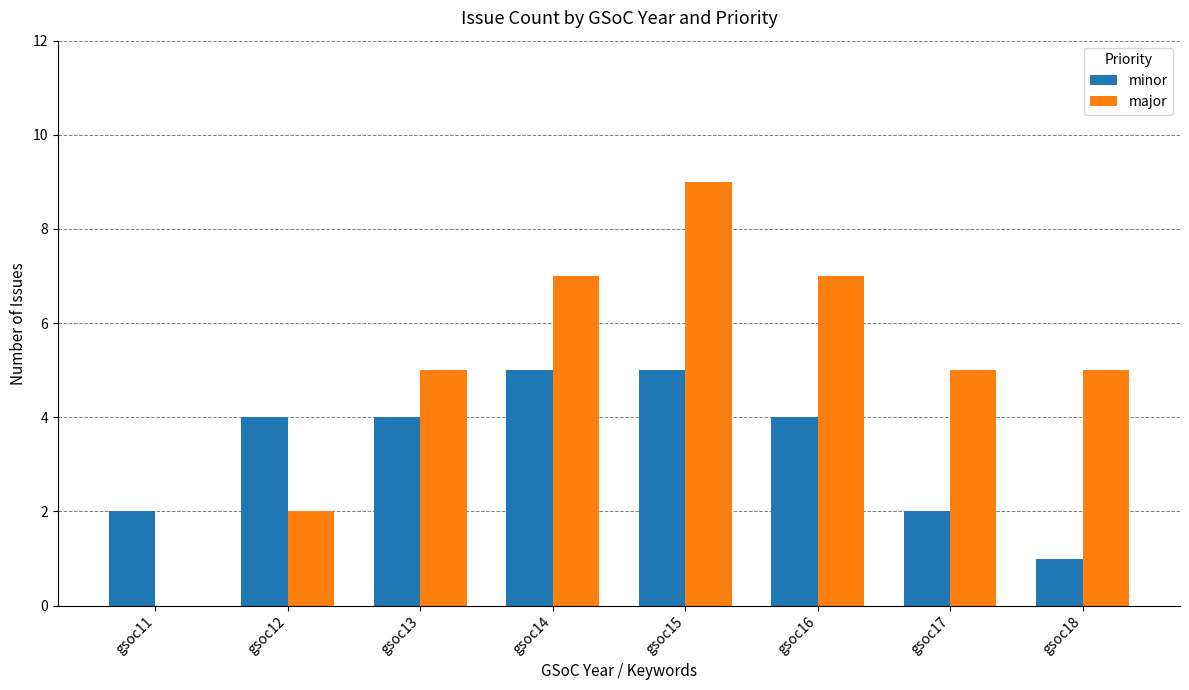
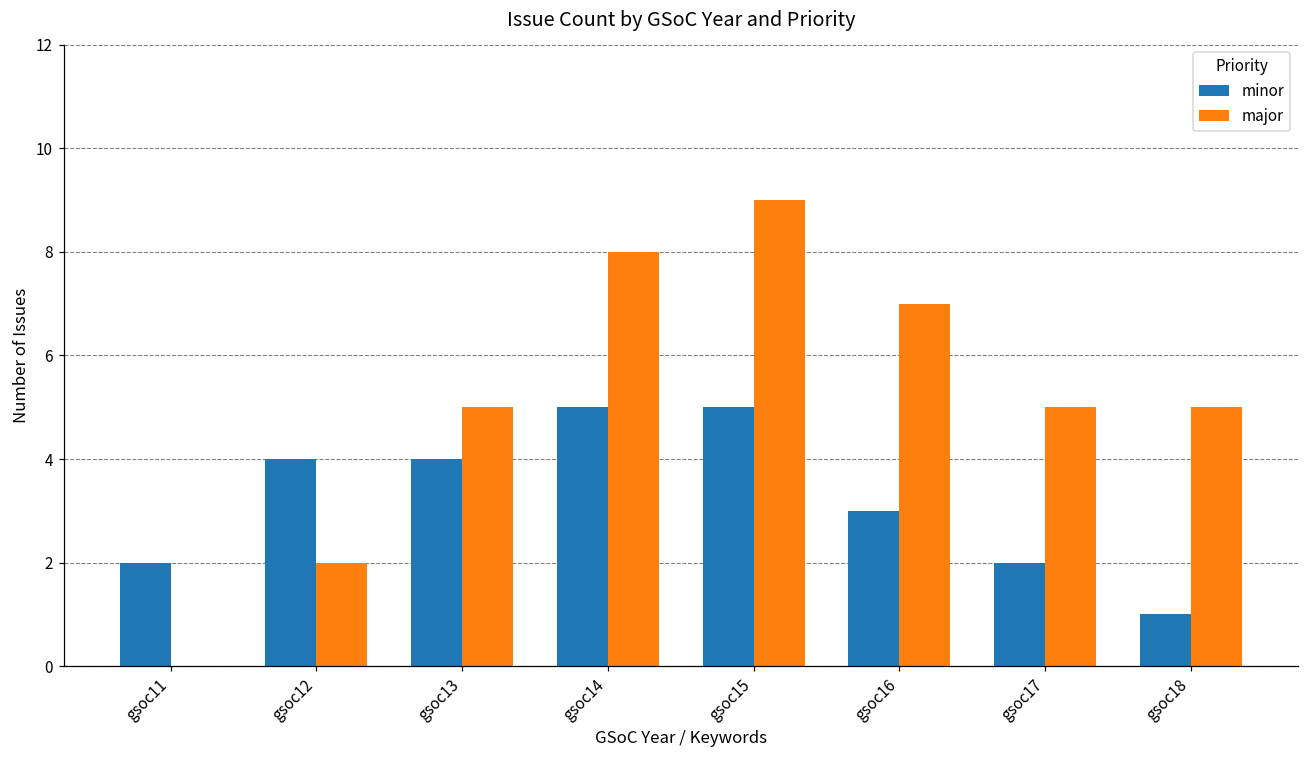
  {
    "minor": {
      "gsoc11": 2,
      "gsoc12": 4,
      "gsoc13": 4,
      "gsoc14": 5,
      "gsoc15": 5,
-     "gsoc16": 4,
+     "gsoc16": 3,
      "gsoc17": 2,
      "gsoc18": 1
    },
    "major": {
      "gsoc11": 0,
      "gsoc12": 2,
      "gsoc13": 5,
-     "gsoc14": 7,
+     "gsoc14": 8,
      "gsoc15": 9,
      "gsoc16": 7,
      "gsoc17": 5,
      "gsoc18": 5
    }
  }
